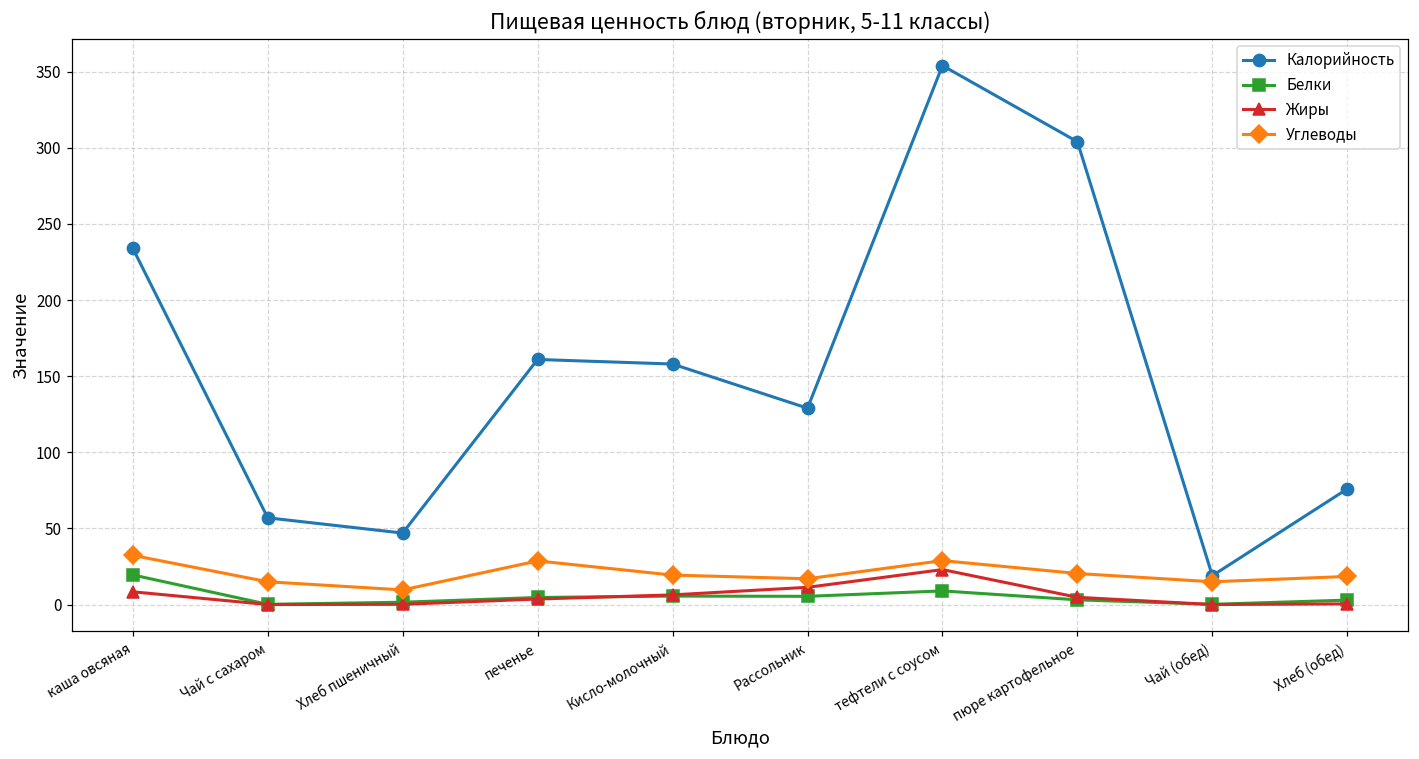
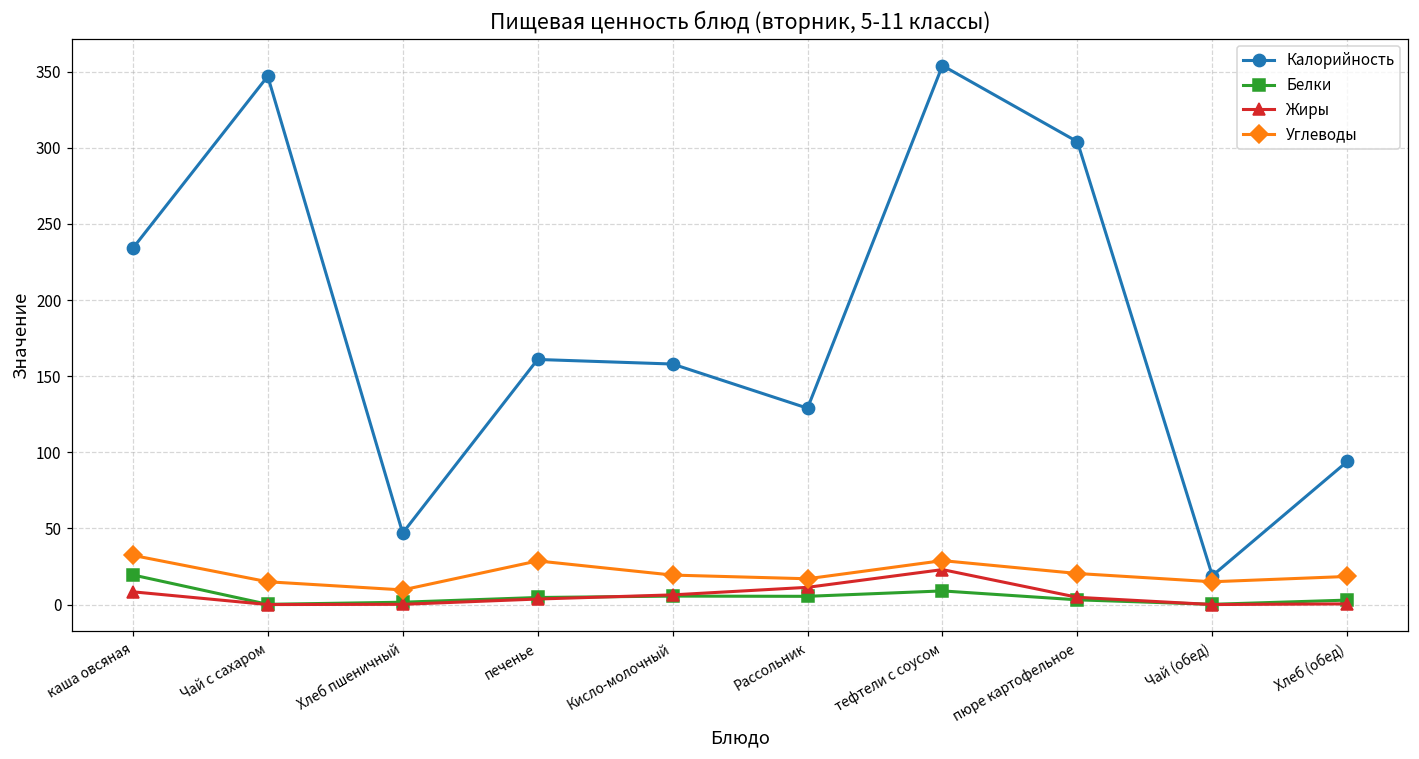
  {
    "Калорийность": {
      "каша овсяная": 234,
-     "Чай с сахаром": 57,
+     "Чай с сахаром": 347,
      "Хлеб пшеничный": 47,
      "печенье": 161,
      "Кисло-молочный": 158,
      "Рассольник": 129,
      "тефтели с соусом": 354,
      "пюре картофельное": 304,
      "Чай (обед)": 19,
-     "Хлеб (обед)": 76
+     "Хлеб (обед)": 94
    },
    "Белки": {
      "каша овсяная": 20,
      "Рассольник": 5,
      "тефтели с соусом": 9,
      "Хлеб (обед)": 3
    },
    "Жиры": {
      "каша овсяная": 8,
      "Рассольник": 11,
      "тефтели с соусом": 23,
      "Хлеб (обед)": 1
    },
    "Углеводы": {
      "каша овсяная": 32,
      "Чай с сахаром": 15,
      "Хлеб пшеничный": 10,
      "печенье": 29,
      "Кисло-молочный": 19,
      "Рассольник": 17,
      "тефтели с соусом": 29,
      "пюре картофельное": 20,
      "Чай (обед)": 15,
      "Хлеб (обед)": 19
    }
  }
